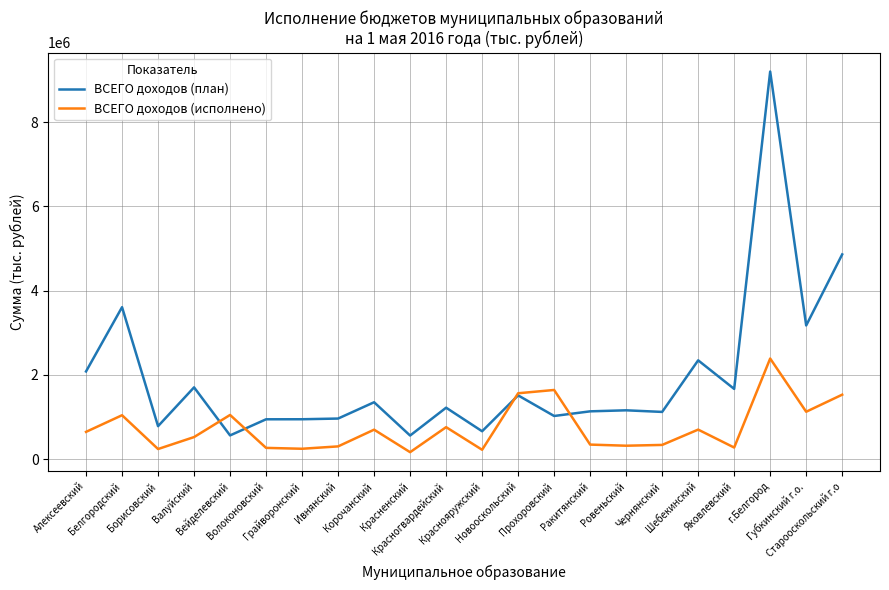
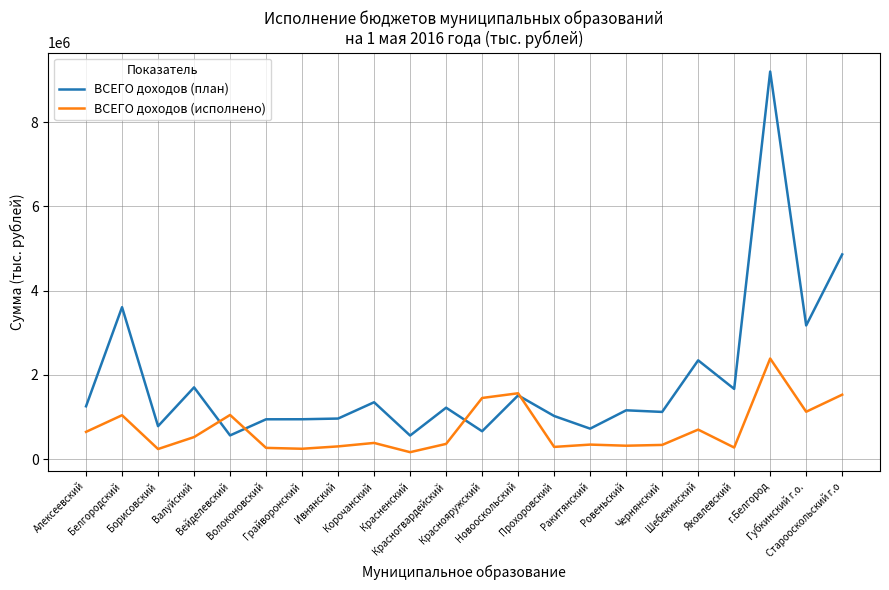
  {
    "ВСЕГО доходов (план)": {
-     "Алексеевский": 2100000,
+     "Алексеевский": 1300000,
      "Белгородский": 3600000,
      "Борисовский": 800000,
      "Валуйский": 1700000,
      "Вейделевский": 600000,
      "Волоконовский": 900000,
      "Грайворонский": 900000,
      "Ивнянский": 1000000,
      "Корочанский": 1400000,
      "Красненский": 600000,
      "Красногвардейский": 1200000,
      "Краснояружский": 700000,
      "Прохоровский": 1000000,
-     "Ракитянский": 1100000,
+     "Ракитянский": 700000,
      "Ровеньский": 1200000,
      "Чернянский": 1100000,
      "Шебекинский": 2300000,
      "Яковлевский": 1700000,
      "г.Белгород": 9200000,
      "Губкинский г.о.": 3200000,
      "Старооскольский г.о": 4900000
    },
    "ВСЕГО доходов (исполнено)": {
      "Алексеевский": 600000,
      "Белгородский": 1000000,
      "Борисовский": 200000,
      "Валуйский": 500000,
      "Вейделевский": 1000000,
      "Волоконовский": 300000,
      "Грайворонский": 200000,
      "Ивнянский": 300000,
-     "Корочанский": 700000,
+     "Корочанский": 400000,
      "Красненский": 200000,
-     "Красногвардейский": 800000,
-     "Краснояружский": 200000,
-     "Прохоровский": 1600000,
+     "Красногвардейский": 400000,
+     "Краснояружский": 1500000,
+     "Прохоровский": 300000,
      "Ракитянский": 300000,
      "Ровеньский": 300000,
      "Чернянский": 300000,
      "Шебекинский": 700000,
      "Яковлевский": 300000,
      "г.Белгород": 2400000,
      "Губкинский г.о.": 1100000,
      "Старооскольский г.о": 1500000
    }
  }
